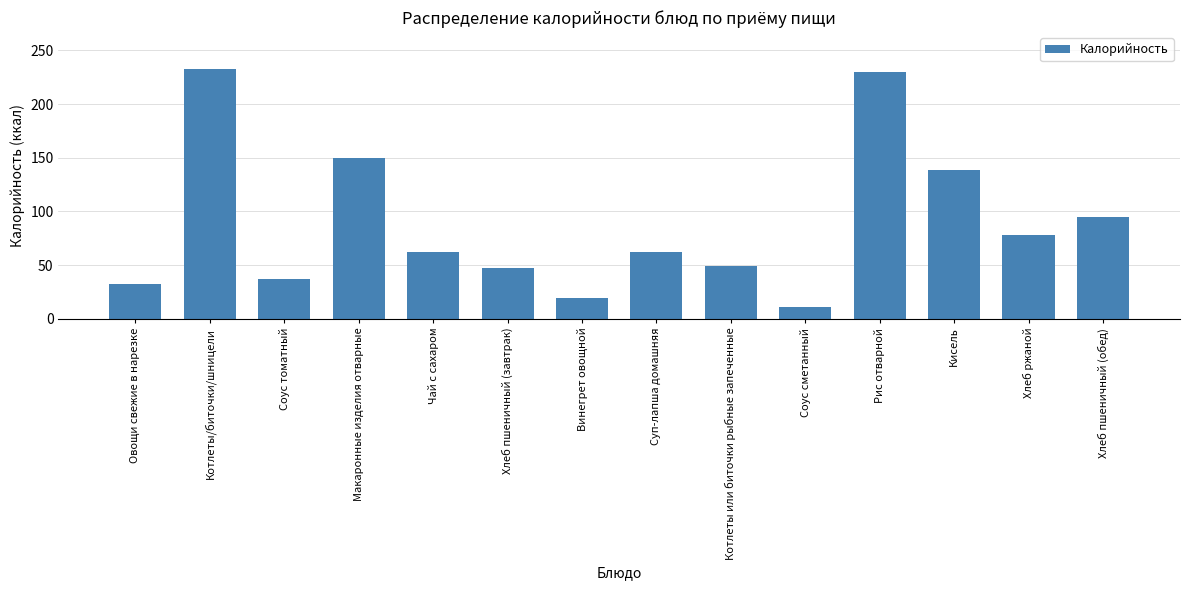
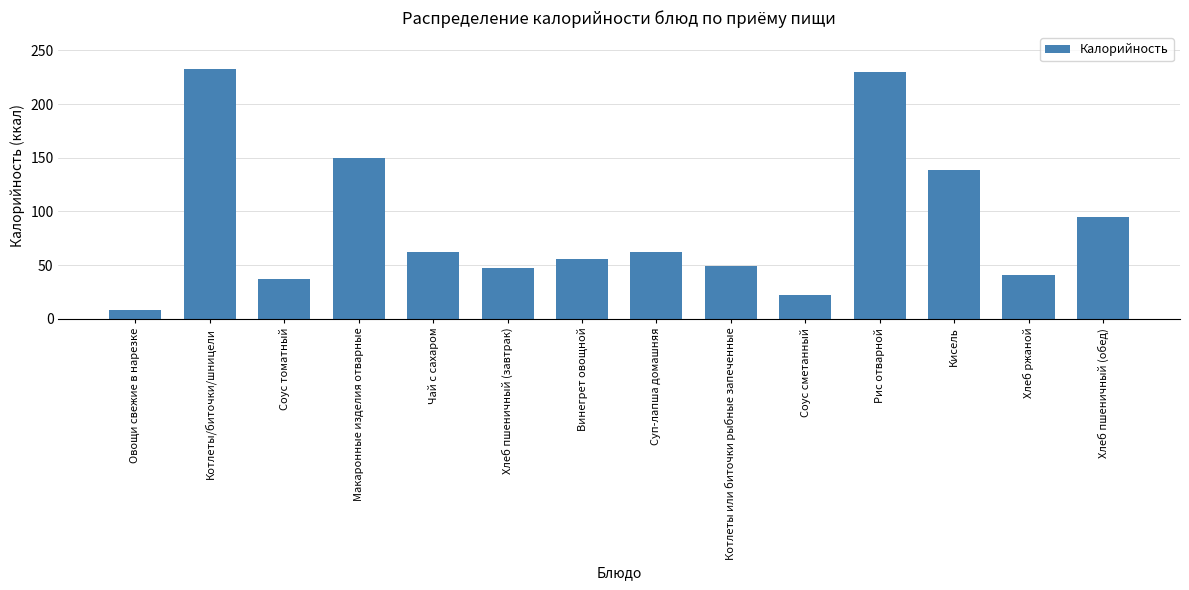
  {
-   "Овощи свежие в нарезке": 32,
+   "Овощи свежие в нарезке": 8,
    "Котлеты/биточки/шницели": 232,
    "Соус томатный": 37,
    "Макаронные изделия отварные": 150,
    "Чай с сахаром": 62,
    "Хлеб пшеничный (завтрак)": 47,
-   "Винегрет овощной": 19,
+   "Винегрет овощной": 56,
    "Суп-лапша домашняя": 62,
    "Котлеты или биточки рыбные запеченные": 49,
-   "Соус сметанный": 11,
+   "Соус сметанный": 22,
    "Рис отварной": 230,
    "Кисель": 138,
-   "Хлеб ржаной": 78,
+   "Хлеб ржаной": 41,
    "Хлеб пшеничный (обед)": 95
  }
